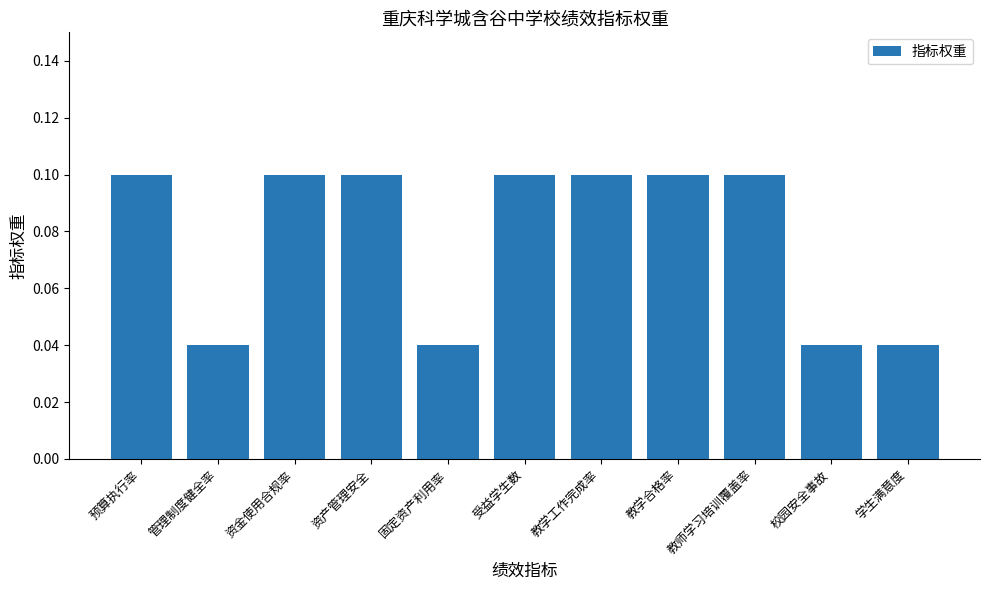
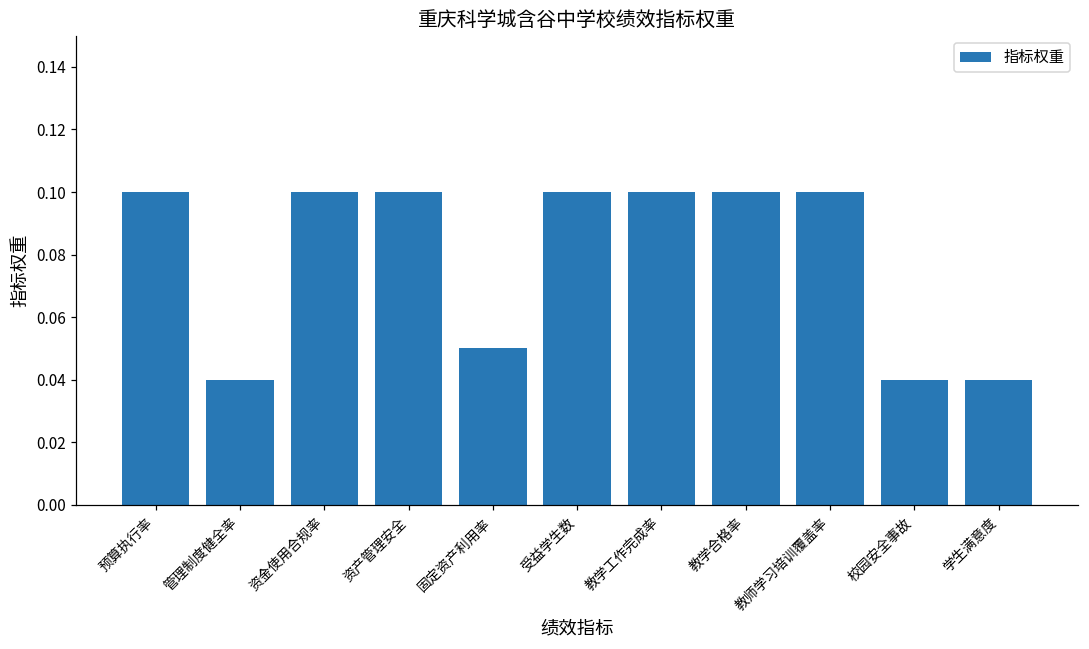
  {
    "预算执行率": 0.10,
    "管理制度健全率": 0.04,
    "资金使用合规率": 0.10,
    "资产管理安全": 0.10,
-   "固定资产利用率": 0.04,
+   "固定资产利用率": 0.05,
    "受益学生数": 0.10,
    "教学工作完成率": 0.10,
    "教学合格率": 0.10,
    "教师学习培训覆盖率": 0.10,
    "校园安全事故": 0.04,
    "学生满意度": 0.04
  }
